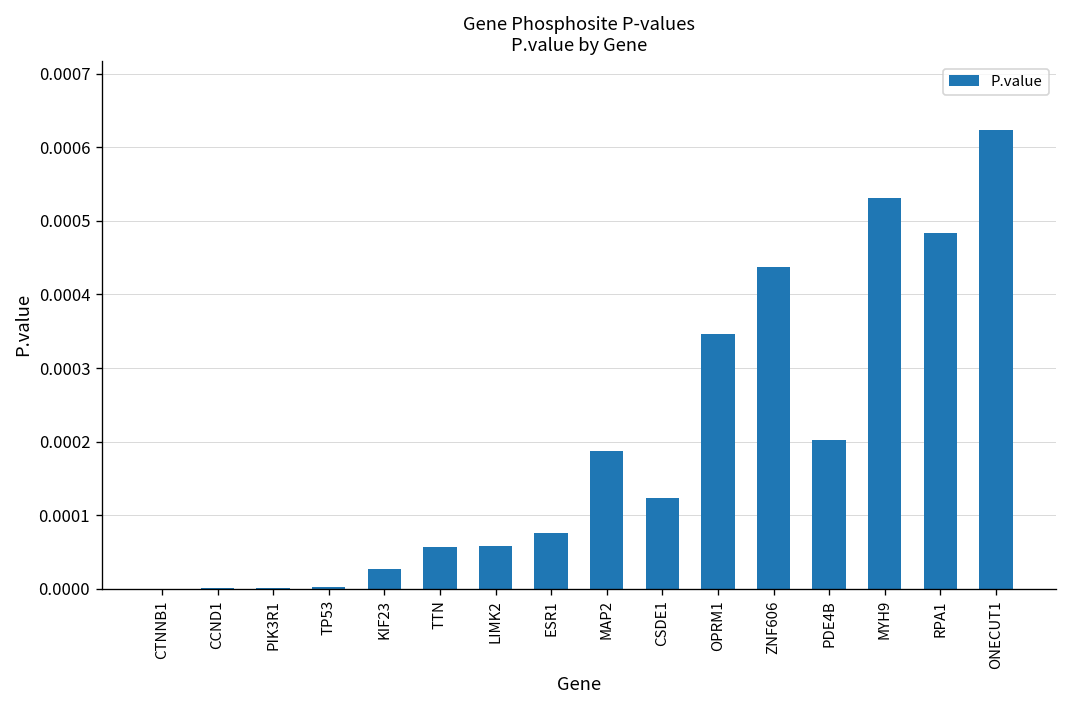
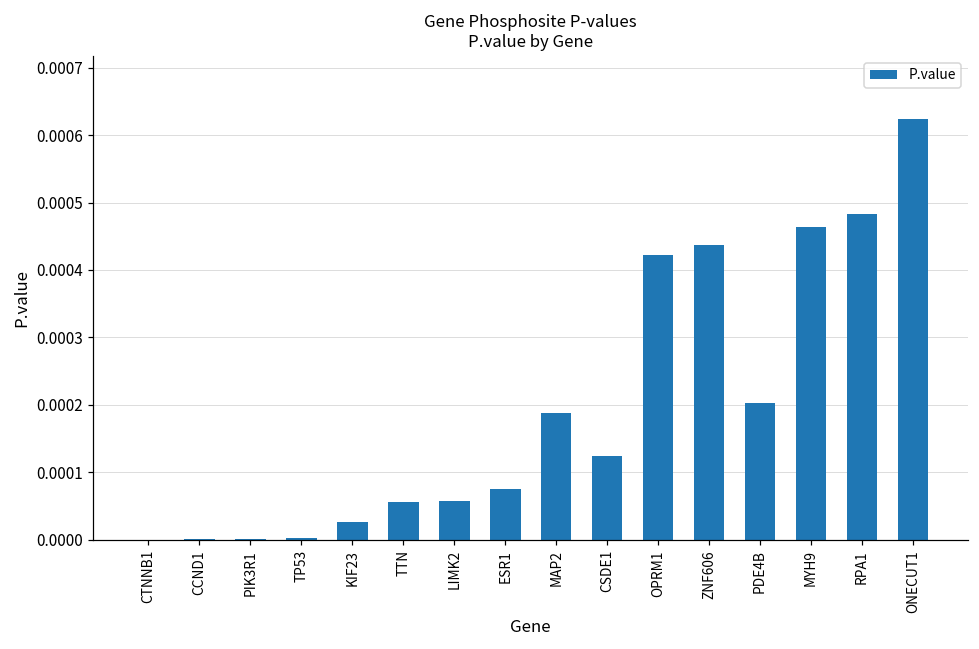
  {
    "KIF23": 0.00003,
    "TTN": 0.00006,
    "LIMK2": 0.00006,
    "ESR1": 0.00008,
    "MAP2": 0.00019,
    "CSDE1": 0.00012,
-   "OPRM1": 0.00035,
+   "OPRM1": 0.00042,
    "ZNF606": 0.00044,
    "PDE4B": 0.00020,
-   "MYH9": 0.00053,
+   "MYH9": 0.00046,
    "RPA1": 0.00048,
    "ONECUT1": 0.00062
  }
